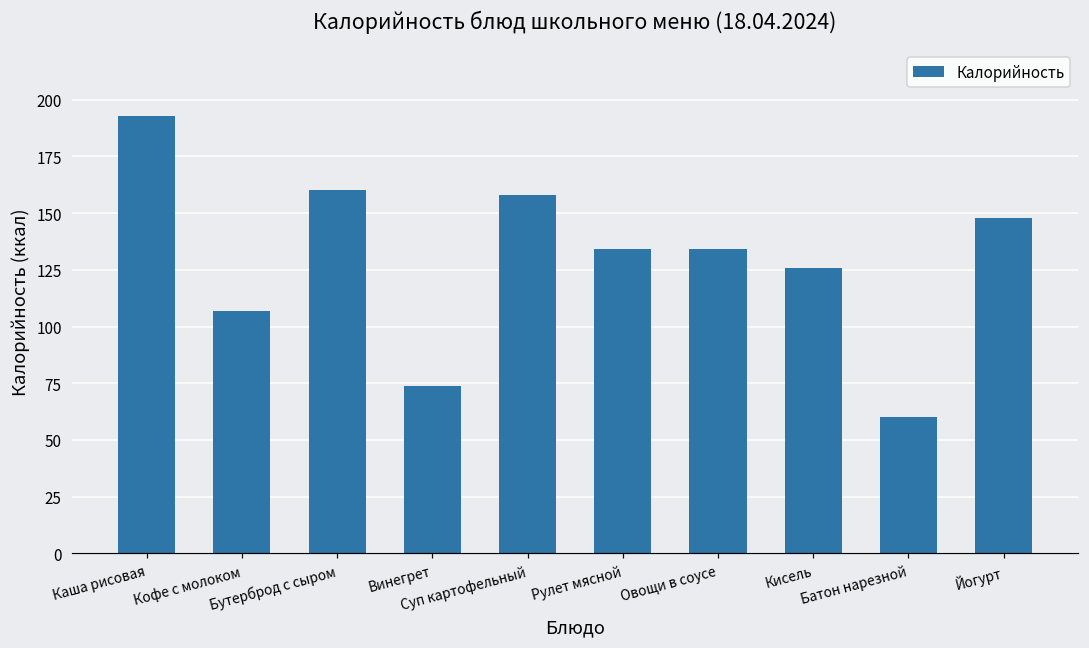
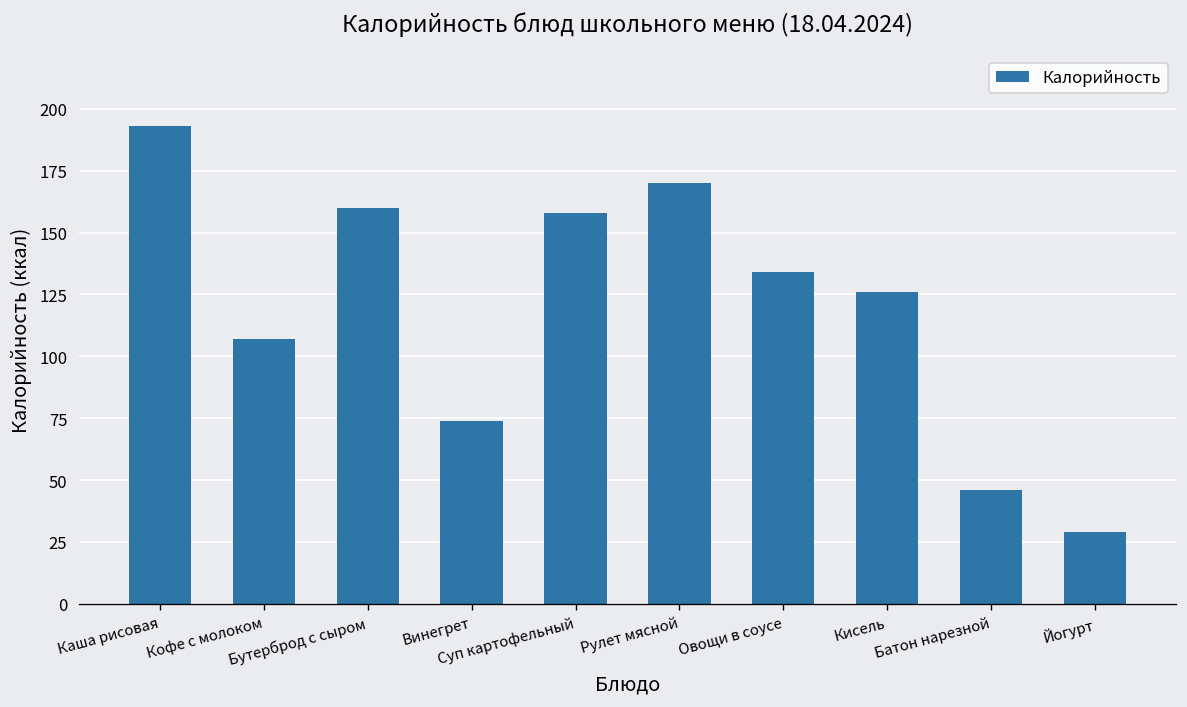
  {
    "Каша рисовая": 193,
    "Кофе с молоком": 107,
    "Бутерброд с сыром": 160,
    "Винегрет": 74,
    "Суп картофельный": 158,
-   "Рулет мясной": 134,
+   "Рулет мясной": 170,
    "Овощи в соусе": 134,
    "Кисель": 126,
-   "Батон нарезной": 60,
-   "Йогурт": 148
+   "Батон нарезной": 46,
+   "Йогурт": 29
  }
